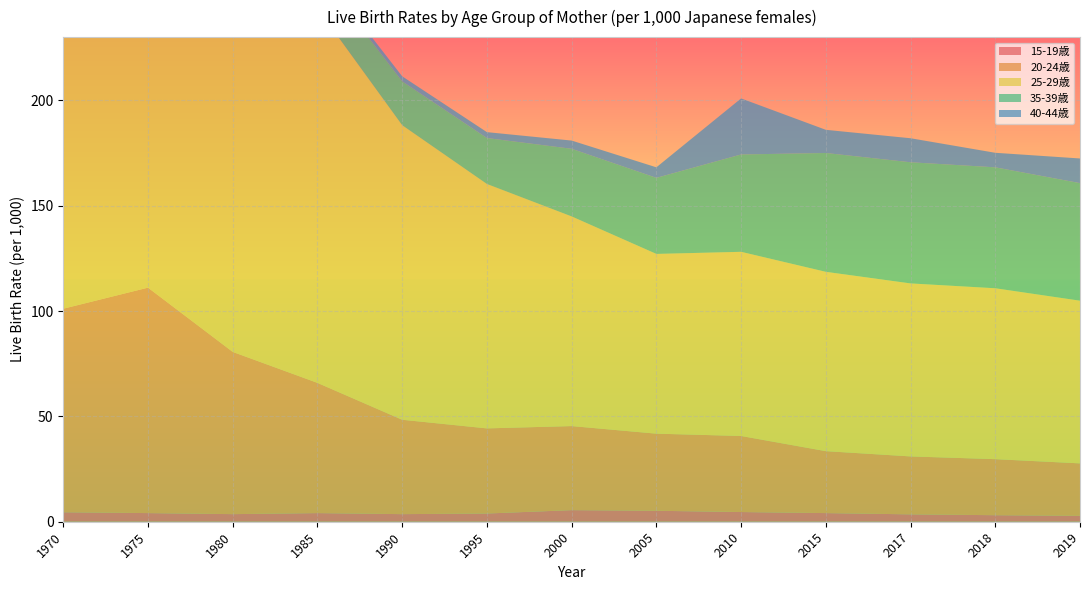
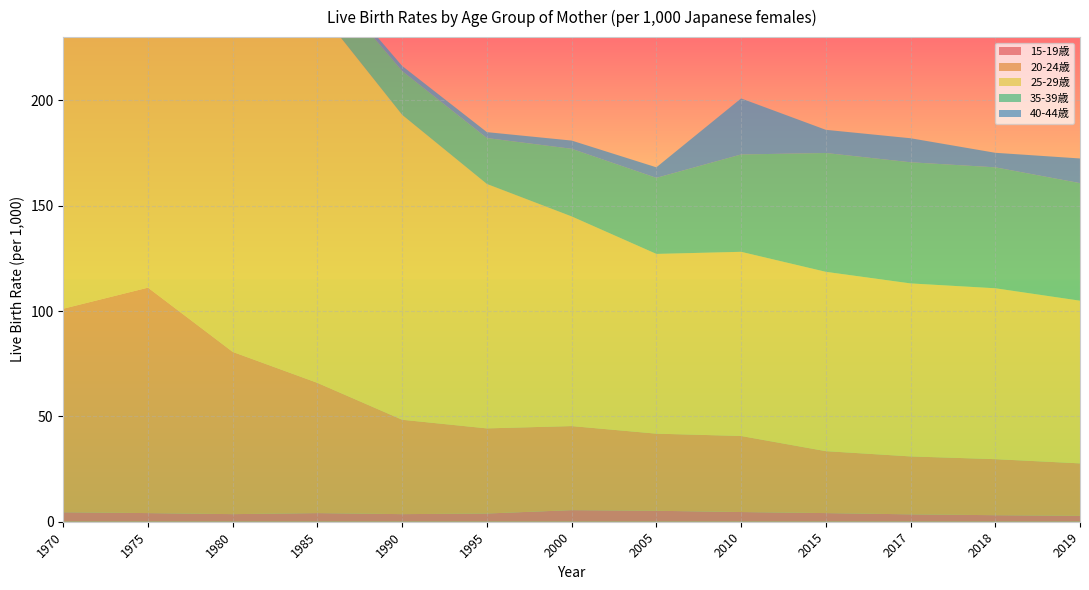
  {
    "25-29歳": {
-     "1990": 140,
+     "1990": 145,
      "1995": 116,
      "2000": 100,
      "2005": 85,
      "2010": 87,
      "2015": 85,
      "2017": 82,
      "2018": 81,
      "2019": 77
    },
    "35-39歳": {
      "1990": 21,
      "1995": 22,
      "2000": 32,
      "2005": 36,
      "2010": 46,
      "2015": 56,
      "2017": 58,
      "2018": 57,
      "2019": 56
    },
    "40-44歳": {
      "1990": 2,
      "1995": 3,
      "2000": 4,
      "2005": 5,
      "2010": 27,
      "2015": 11,
      "2017": 11,
      "2018": 7,
      "2019": 12
    }
  }
